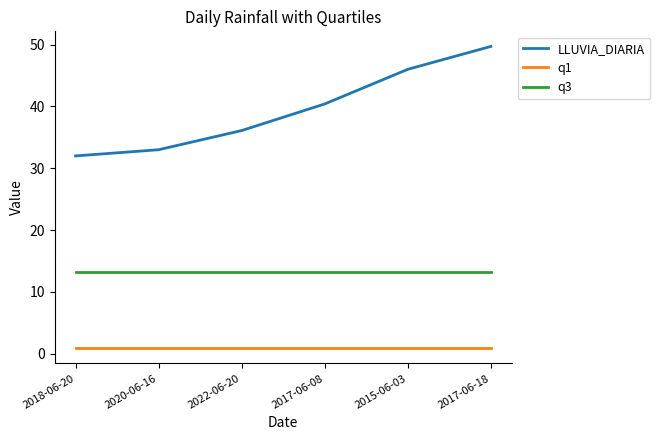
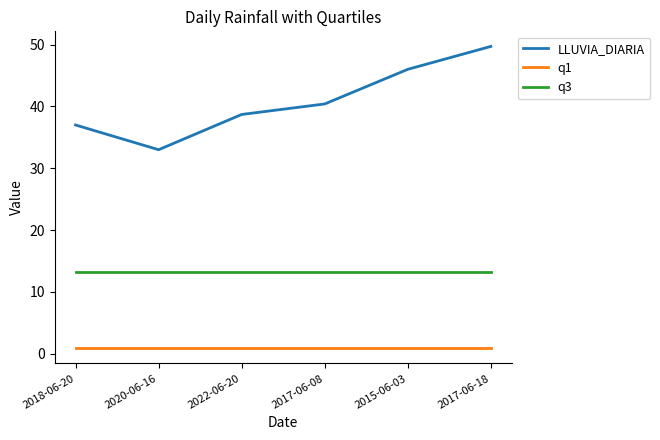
  {
    "LLUVIA_DIARIA": {
-     "2018-06-20": 32,
+     "2018-06-20": 37,
      "2020-06-16": 33,
-     "2022-06-20": 36,
+     "2022-06-20": 39,
      "2017-06-08": 40,
      "2015-06-03": 46,
      "2017-06-18": 50
    },
    "q1": {
      "2018-06-20": 1,
      "2020-06-16": 1,
      "2022-06-20": 1,
      "2017-06-08": 1,
      "2015-06-03": 1,
      "2017-06-18": 1
    },
    "q3": {
      "2018-06-20": 13,
      "2020-06-16": 13,
      "2022-06-20": 13,
      "2017-06-08": 13,
      "2015-06-03": 13,
      "2017-06-18": 13
    }
  }
